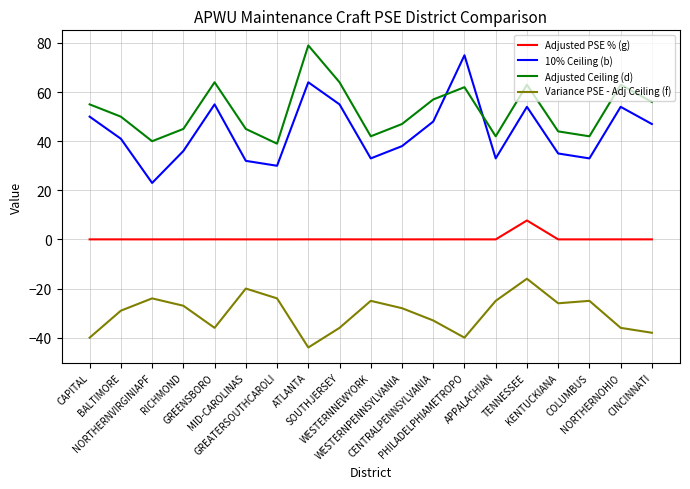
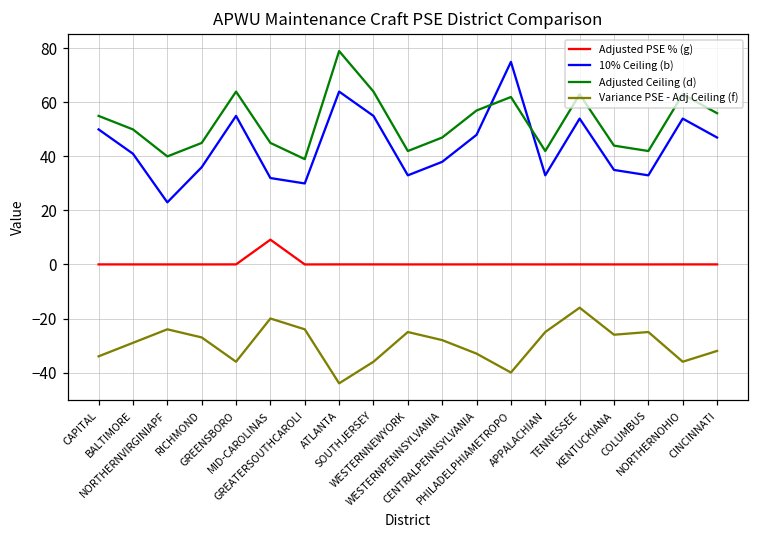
  {
    "Adjusted PSE % (g)": {
      "CAPITAL": 0,
      "BALTIMORE": 0,
      "NORTHERNVIRGINIAPF": 0,
      "RICHMOND": 0,
      "GREENSBORO": 0,
-     "MID-CAROLINAS": 0,
+     "MID-CAROLINAS": 9,
      "GREATERSOUTHCAROLI": 0,
      "ATLANTA": 0,
      "SOUTHJERSEY": 0,
      "WESTERNNEWYORK": 0,
      "WESTERNPENNSYLVANIA": 0,
      "CENTRALPENNSYLVANIA": 0,
      "PHILADELPHIAMETROPO": 0,
      "APPALACHIAN": 0,
-     "TENNESSEE": 8,
+     "TENNESSEE": 0,
      "KENTUCKIANA": 0,
      "COLUMBUS": 0,
      "NORTHERNOHIO": 0,
      "CINCINNATI": 0
    },
    "10% Ceiling (b)": {
      "CAPITAL": 50,
      "BALTIMORE": 41,
      "NORTHERNVIRGINIAPF": 23,
      "RICHMOND": 36,
      "GREENSBORO": 55,
      "MID-CAROLINAS": 32,
      "GREATERSOUTHCAROLI": 30,
      "ATLANTA": 64,
      "SOUTHJERSEY": 55,
      "WESTERNNEWYORK": 33,
      "WESTERNPENNSYLVANIA": 38,
      "CENTRALPENNSYLVANIA": 48,
      "PHILADELPHIAMETROPO": 75,
      "APPALACHIAN": 33,
      "TENNESSEE": 54,
      "KENTUCKIANA": 35,
      "COLUMBUS": 33,
      "NORTHERNOHIO": 54,
      "CINCINNATI": 47
    },
    "Adjusted Ceiling (d)": {
      "CAPITAL": 55,
      "BALTIMORE": 50,
      "NORTHERNVIRGINIAPF": 40,
      "RICHMOND": 45,
      "GREENSBORO": 64,
      "MID-CAROLINAS": 45,
      "GREATERSOUTHCAROLI": 39,
      "ATLANTA": 79,
      "SOUTHJERSEY": 64,
      "WESTERNNEWYORK": 42,
      "WESTERNPENNSYLVANIA": 47,
      "CENTRALPENNSYLVANIA": 57,
      "PHILADELPHIAMETROPO": 62,
      "APPALACHIAN": 42,
      "KENTUCKIANA": 44,
      "COLUMBUS": 42,
      "CINCINNATI": 56
    },
    "Variance PSE - Adj Ceiling (f)": {
-     "CAPITAL": -40,
+     "CAPITAL": -34,
      "BALTIMORE": -29,
      "NORTHERNVIRGINIAPF": -24,
      "RICHMOND": -27,
      "GREENSBORO": -36,
      "MID-CAROLINAS": -20,
      "GREATERSOUTHCAROLI": -24,
      "ATLANTA": -44,
      "SOUTHJERSEY": -36,
      "WESTERNNEWYORK": -25,
      "WESTERNPENNSYLVANIA": -28,
      "CENTRALPENNSYLVANIA": -33,
      "PHILADELPHIAMETROPO": -40,
      "APPALACHIAN": -25,
      "TENNESSEE": -16,
      "KENTUCKIANA": -26,
      "COLUMBUS": -25,
      "NORTHERNOHIO": -36,
-     "CINCINNATI": -38
+     "CINCINNATI": -32
    }
  }
